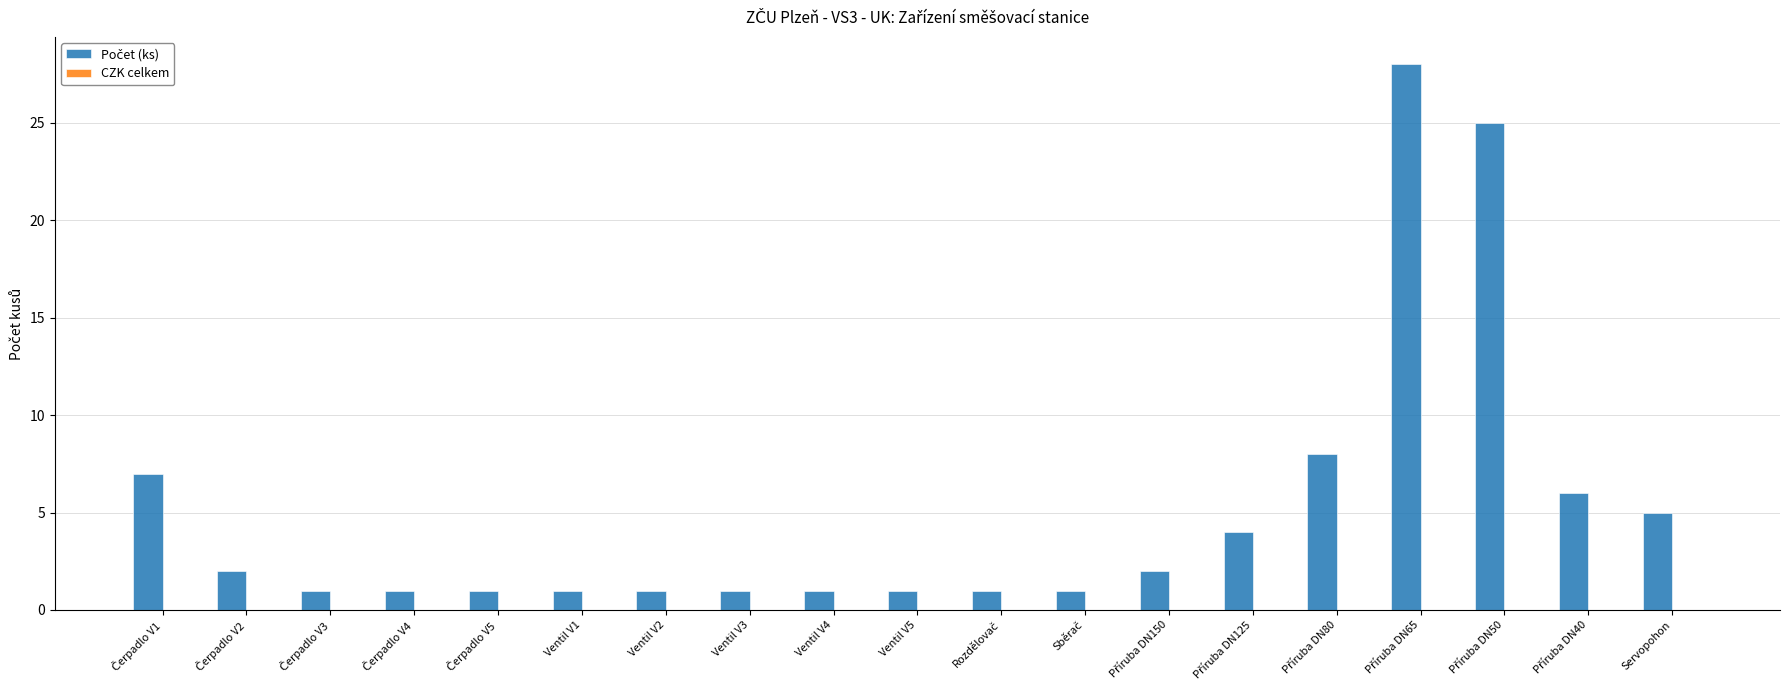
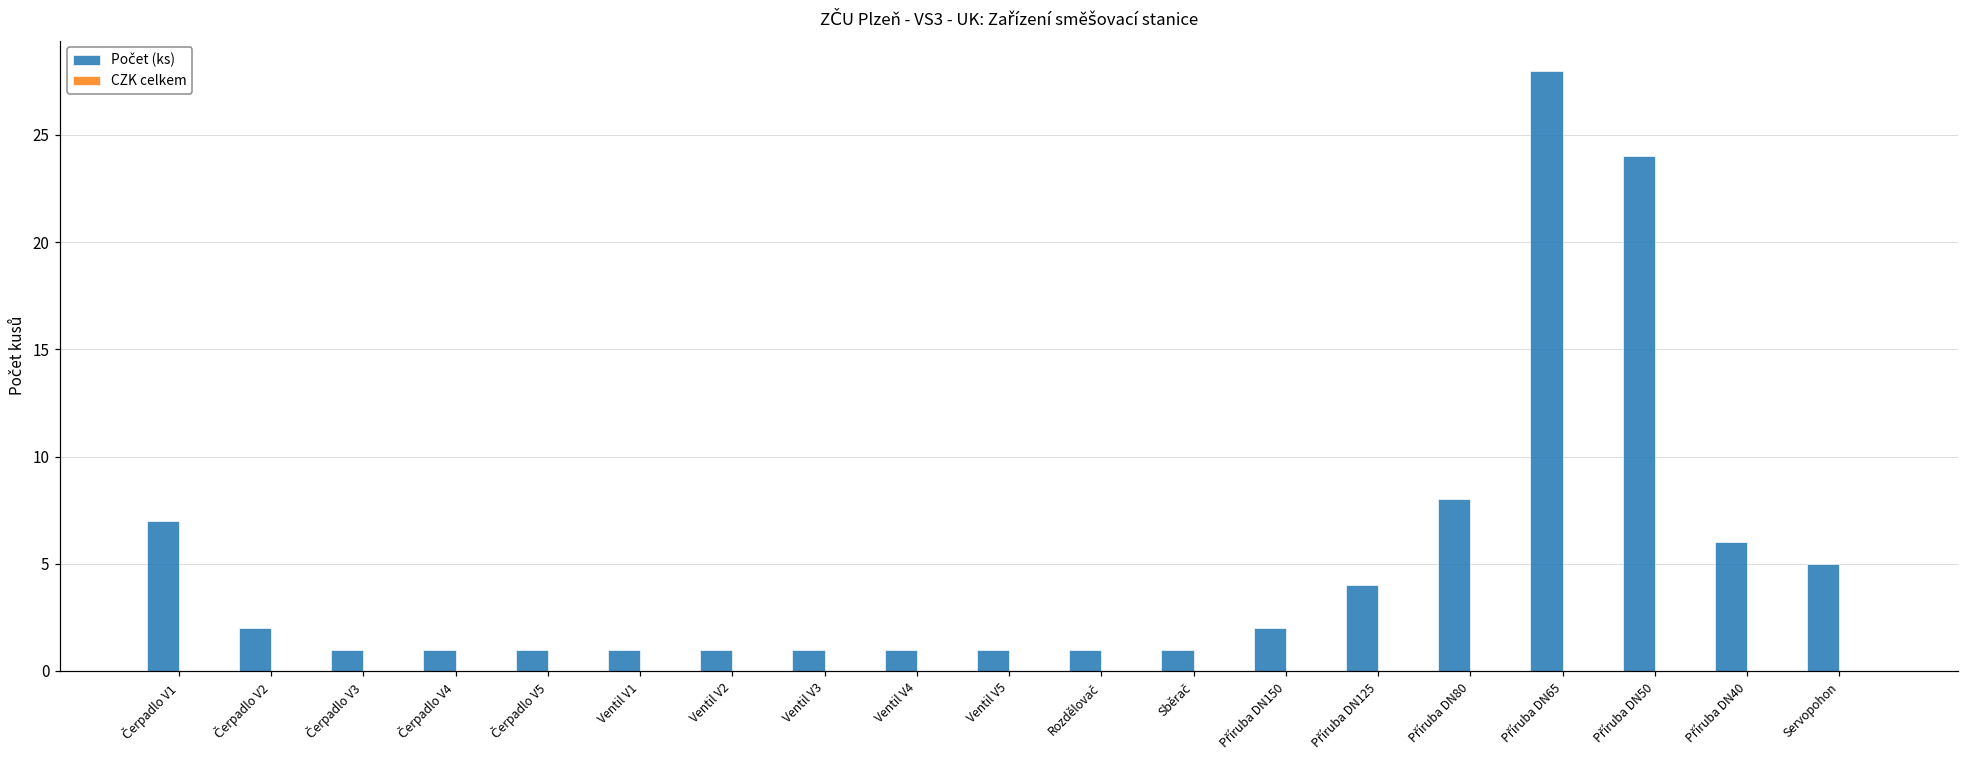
  {
    "Počet (ks)": {
      "Čerpadlo V1": 7,
      "Čerpadlo V2": 2,
      "Čerpadlo V3": 1,
      "Čerpadlo V4": 1,
      "Čerpadlo V5": 1,
      "Ventil V1": 1,
      "Ventil V2": 1,
      "Ventil V3": 1,
      "Ventil V4": 1,
      "Ventil V5": 1,
      "Rozdělovač": 1,
      "Sběrač": 1,
      "Příruba DN150": 2,
      "Příruba DN125": 4,
      "Příruba DN80": 8,
      "Příruba DN65": 28,
-     "Příruba DN50": 25,
+     "Příruba DN50": 24,
      "Příruba DN40": 6,
      "Servopohon": 5
    },
    "CZK celkem": {
      "Čerpadlo V1": 0,
      "Čerpadlo V2": 0,
      "Čerpadlo V3": 0,
      "Čerpadlo V4": 0,
      "Čerpadlo V5": 0,
      "Ventil V1": 0,
      "Ventil V2": 0,
      "Ventil V3": 0,
      "Ventil V4": 0,
      "Ventil V5": 0,
      "Rozdělovač": 0,
      "Sběrač": 0,
      "Příruba DN150": 0,
      "Příruba DN125": 0,
      "Příruba DN80": 0,
      "Příruba DN65": 0,
      "Příruba DN50": 0,
      "Příruba DN40": 0,
      "Servopohon": 0
    }
  }
